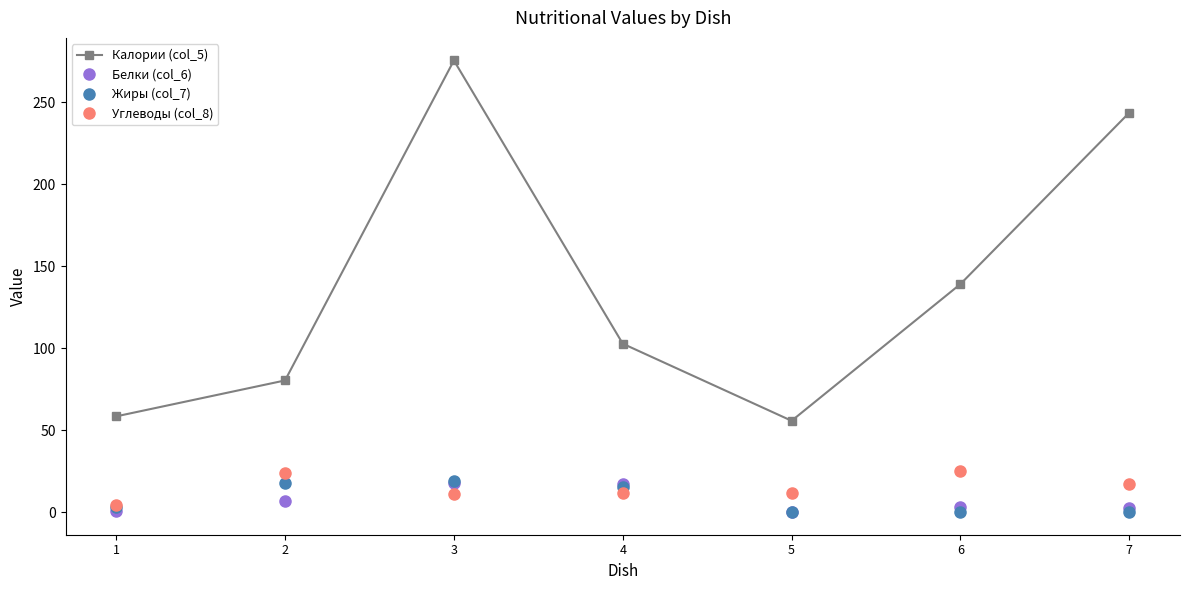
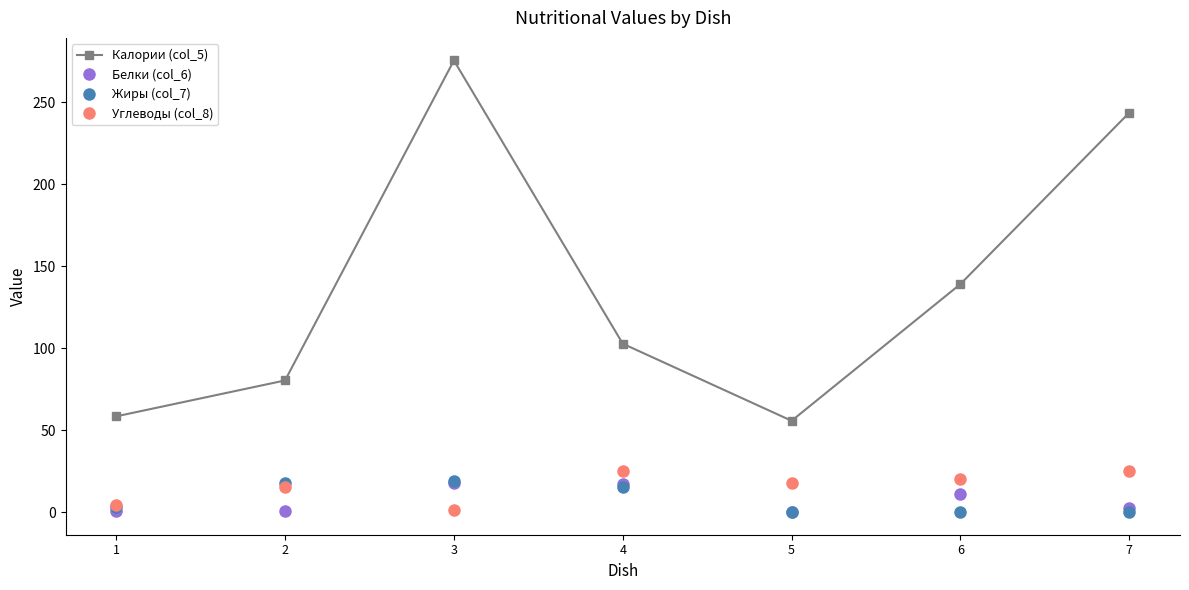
  {
    "Калории (col_5)": {
      "1": 59,
      "2": 80,
      "3": 276,
      "4": 103,
      "5": 56,
      "6": 139,
      "7": 244
    },
    "Белки (col_6)": {
      "1": 1,
-     "2": 7,
-     "6": 3,
+     "2": 1,
+     "6": 11,
      "7": 3
    },
    "Жиры (col_7)": {
      "2": 18,
      "6": 0,
      "7": 0
    },
    "Углеводы (col_8)": {
-     "2": 24,
-     "3": 11,
-     "4": 12,
-     "5": 12,
-     "6": 25,
-     "7": 17
+     "2": 15,
+     "3": 1,
+     "4": 25,
+     "5": 18,
+     "6": 20,
+     "7": 25
    }
  }
